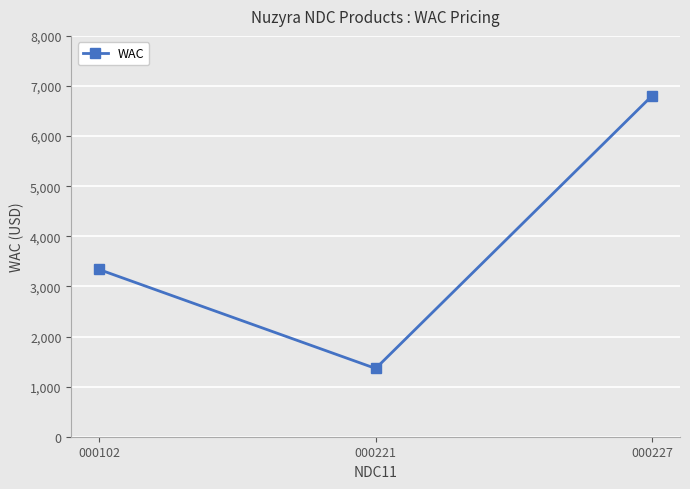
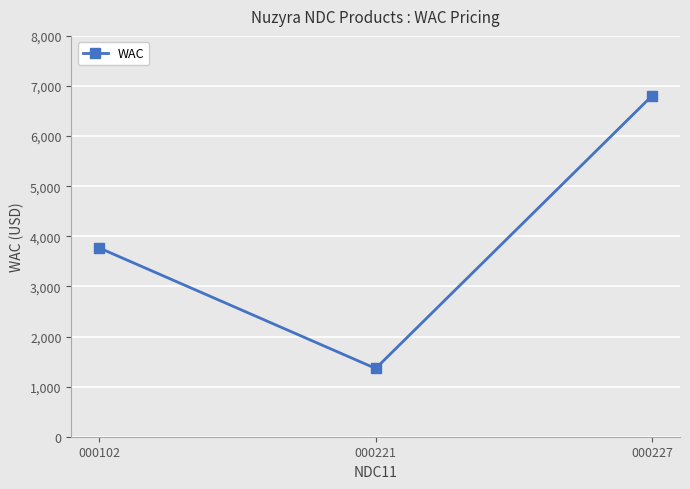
  {
-   "000102": "3,300",
+   "000102": "3,800",
    "000221": "1,400",
    "000227": "6,800"
  }
